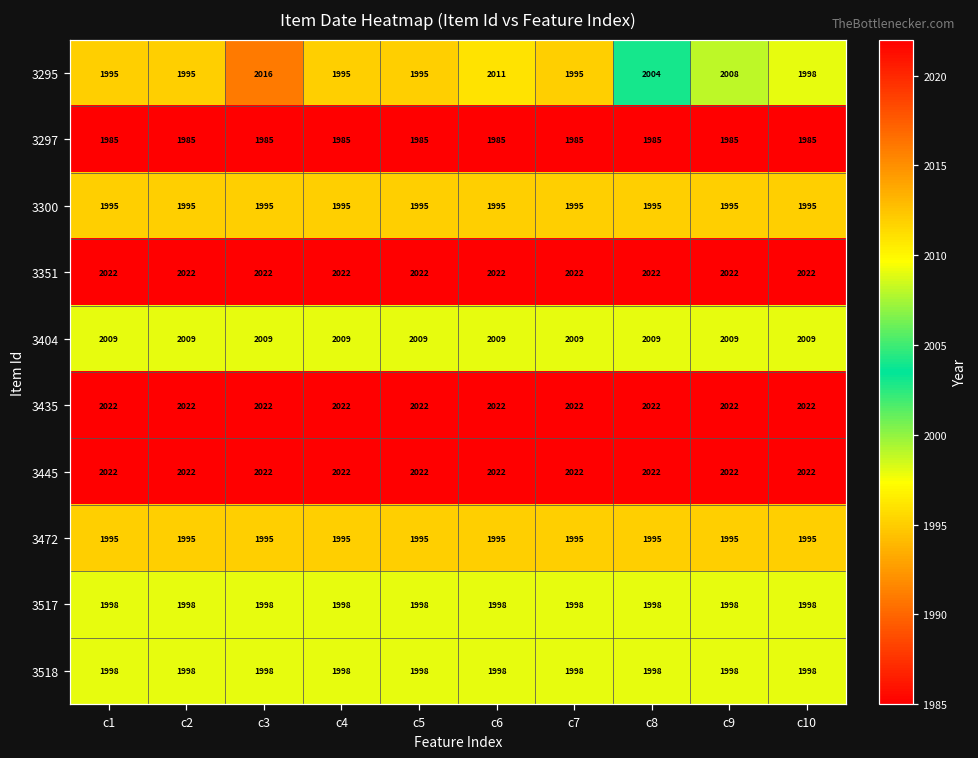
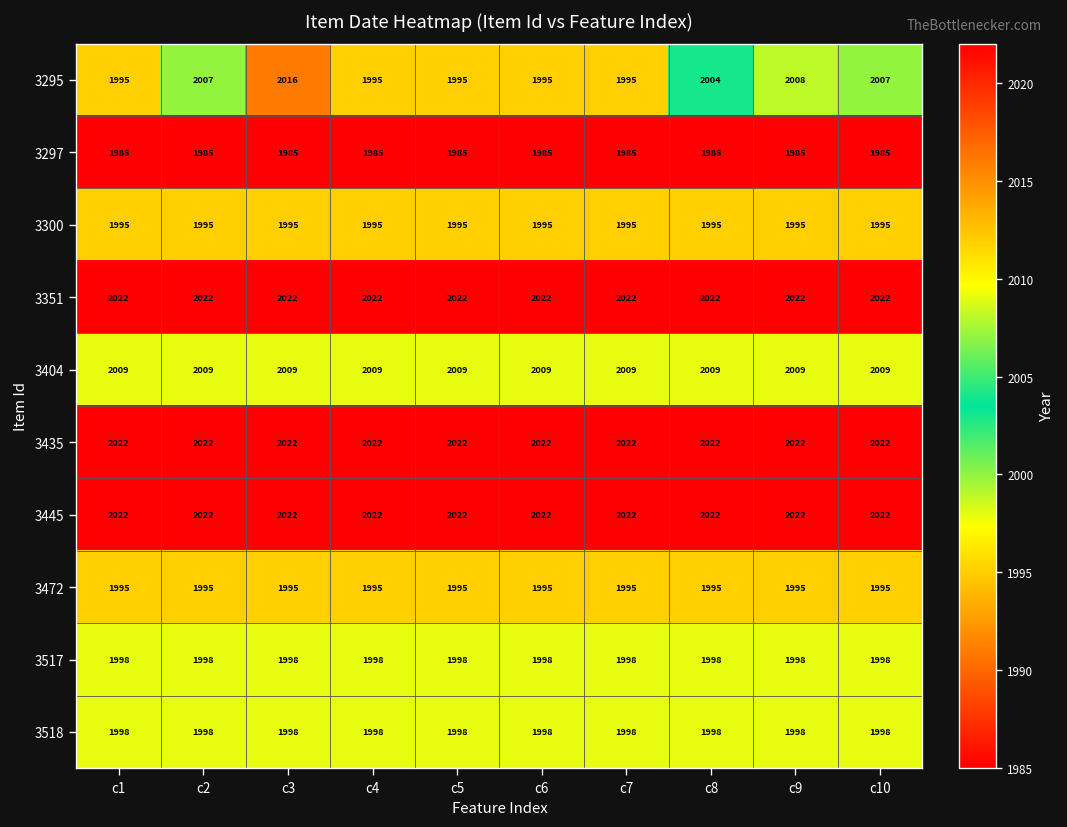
  {
    "3295": {
      "c1": 1995,
-     "c2": 1995,
+     "c2": 2007,
      "c3": 2016,
      "c4": 1995,
      "c5": 1995,
-     "c6": 2011,
+     "c6": 1995,
      "c7": 1995,
      "c8": 2004,
      "c9": 2008,
-     "c10": 1998
+     "c10": 2007
    },
    "3297": {
      "c1": 1985,
      "c2": 1985,
      "c3": 1985,
      "c4": 1985,
      "c5": 1985,
      "c6": 1985,
      "c7": 1985,
      "c8": 1985,
      "c9": 1985,
      "c10": 1985
    },
    "3300": {
      "c1": 1995,
      "c2": 1995,
      "c3": 1995,
      "c4": 1995,
      "c5": 1995,
      "c6": 1995,
      "c7": 1995,
      "c8": 1995,
      "c9": 1995,
      "c10": 1995
    },
    "3351": {
      "c1": 2022,
      "c2": 2022,
      "c3": 2022,
      "c4": 2022,
      "c5": 2022,
      "c6": 2022,
      "c7": 2022,
      "c8": 2022,
      "c9": 2022,
      "c10": 2022
    },
    "3404": {
      "c1": 2009,
      "c2": 2009,
      "c3": 2009,
      "c4": 2009,
      "c5": 2009,
      "c6": 2009,
      "c7": 2009,
      "c8": 2009,
      "c9": 2009,
      "c10": 2009
    },
    "3435": {
      "c1": 2022,
      "c2": 2022,
      "c3": 2022,
      "c4": 2022,
      "c5": 2022,
      "c6": 2022,
      "c7": 2022,
      "c8": 2022,
      "c9": 2022,
      "c10": 2022
    },
    "3445": {
      "c1": 2022,
      "c2": 2022,
      "c3": 2022,
      "c4": 2022,
      "c5": 2022,
      "c6": 2022,
      "c7": 2022,
      "c8": 2022,
      "c9": 2022,
      "c10": 2022
    },
    "3472": {
      "c1": 1995,
      "c2": 1995,
      "c3": 1995,
      "c4": 1995,
      "c5": 1995,
      "c6": 1995,
      "c7": 1995,
      "c8": 1995,
      "c9": 1995,
      "c10": 1995
    },
    "3517": {
      "c1": 1998,
      "c2": 1998,
      "c3": 1998,
      "c4": 1998,
      "c5": 1998,
      "c6": 1998,
      "c7": 1998,
      "c8": 1998,
      "c9": 1998,
      "c10": 1998
    },
    "3518": {
      "c1": 1998,
      "c2": 1998,
      "c3": 1998,
      "c4": 1998,
      "c5": 1998,
      "c6": 1998,
      "c7": 1998,
      "c8": 1998,
      "c9": 1998,
      "c10": 1998
    }
  }
